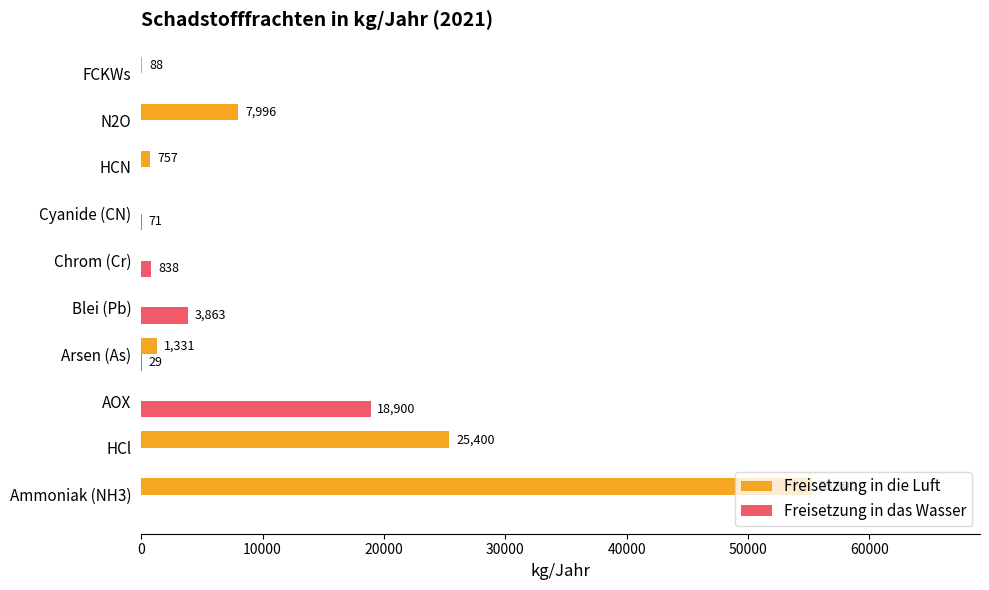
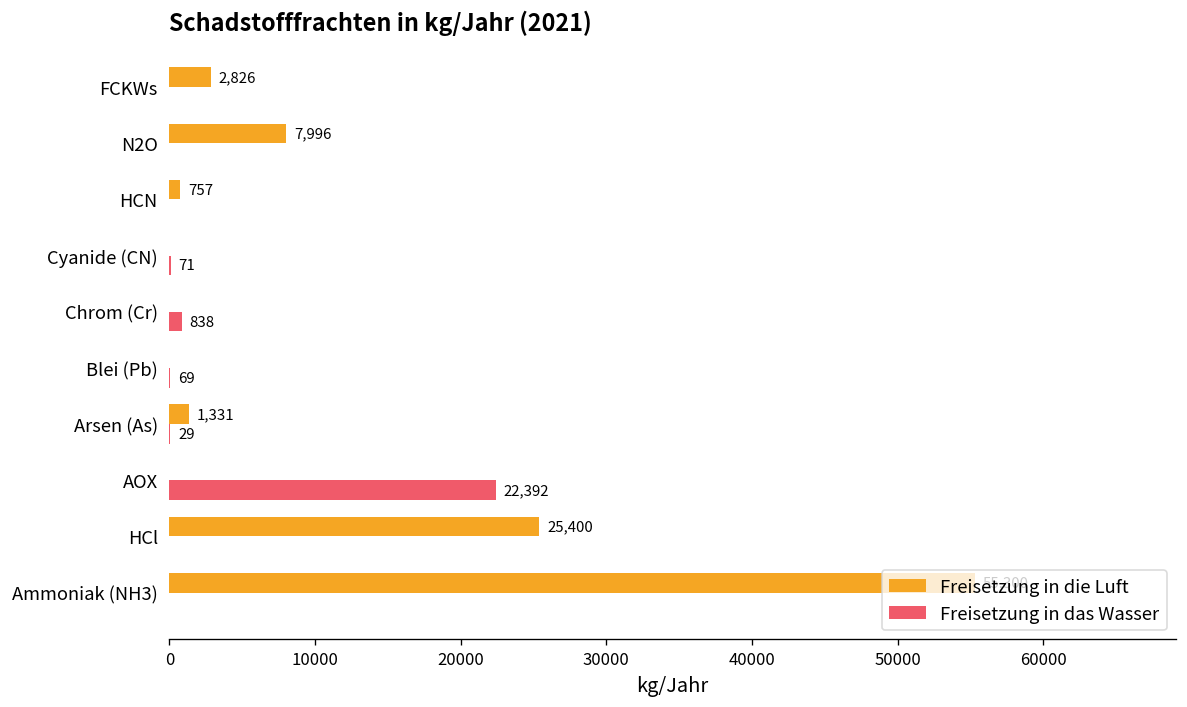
  {
    "Freisetzung in die Luft": {
-     "FCKWs": "88",
+     "FCKWs": "2,826",
      "N2O": "7,996",
      "HCN": "757",
      "Arsen (As)": "1,331",
      "HCl": "25,400"
    },
    "Freisetzung in das Wasser": {
      "Cyanide (CN)": "71",
      "Chrom (Cr)": "838",
-     "Blei (Pb)": "3,863",
+     "Blei (Pb)": "69",
      "Arsen (As)": "29",
-     "AOX": "18,900"
+     "AOX": "22,392"
    }
  }
